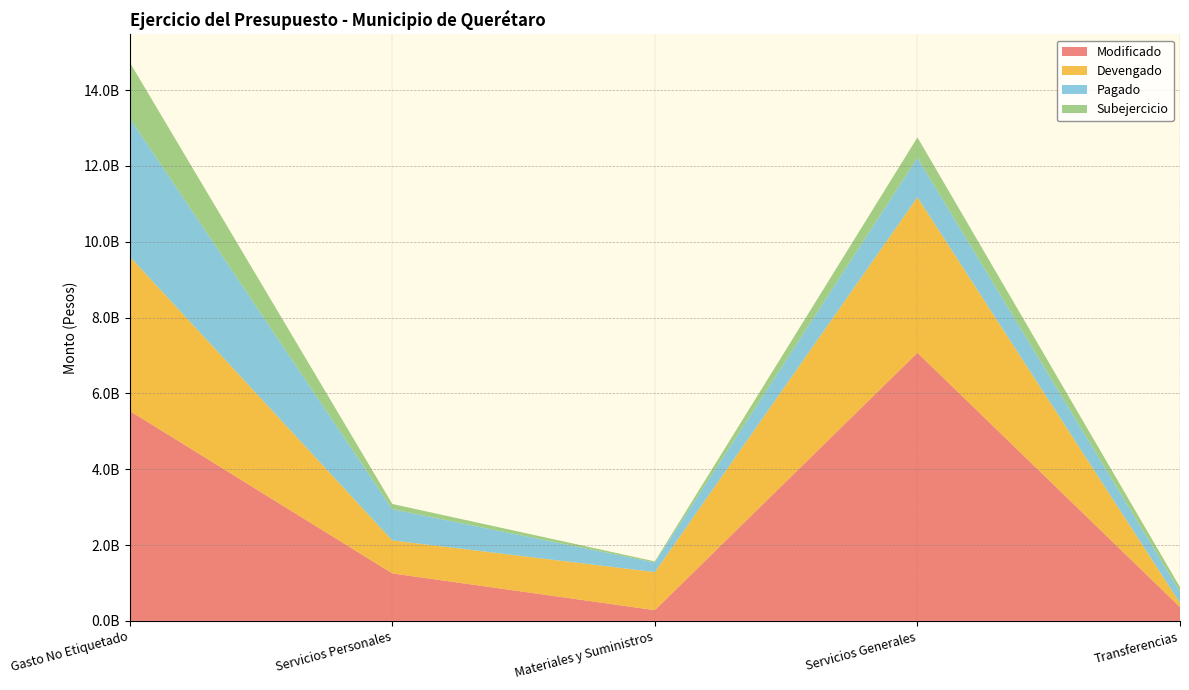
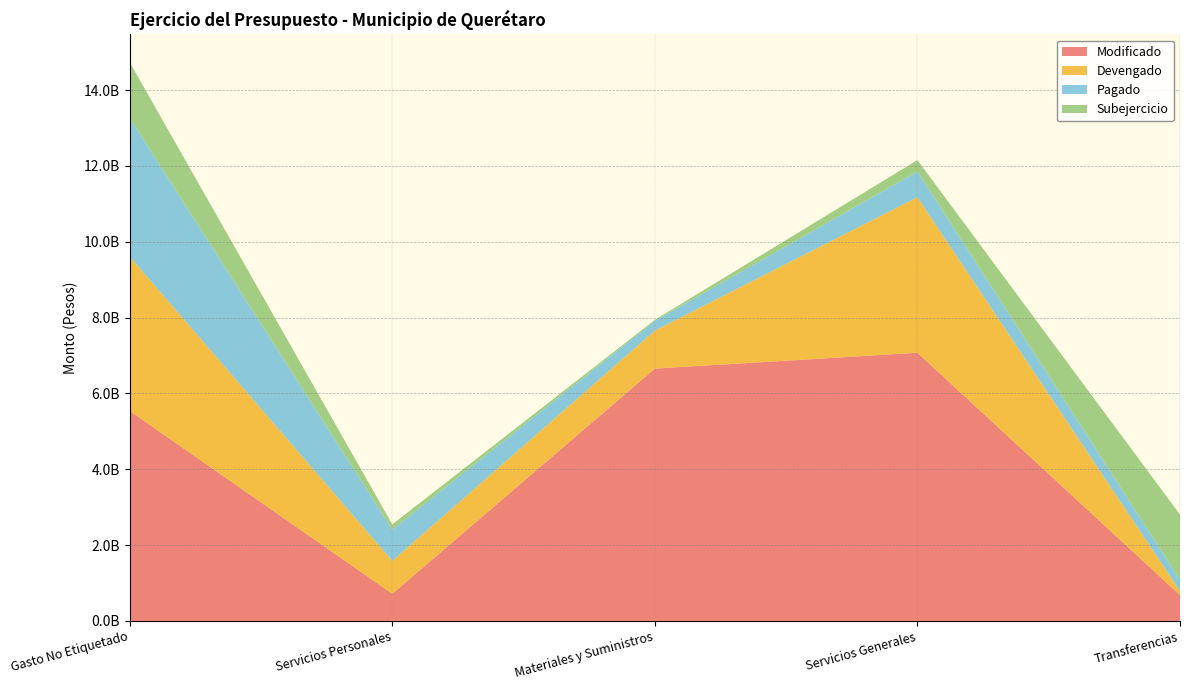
  {
    "Modificado": {
      "Gasto No Etiquetado": 5500000000,
-     "Servicios Personales": 1300000000,
-     "Materiales y Suministros": 300000000,
+     "Servicios Personales": 700000000,
+     "Materiales y Suministros": 6700000000,
      "Servicios Generales": 7100000000,
-     "Transferencias": 400000000
+     "Transferencias": 700000000
    },
    "Devengado": {
      "Gasto No Etiquetado": 4100000000,
      "Servicios Personales": 900000000,
      "Materiales y Suministros": 1000000000,
      "Servicios Generales": 4100000000,
      "Transferencias": 100000000
    },
    "Pagado": {
      "Gasto No Etiquetado": 3700000000,
      "Servicios Personales": 800000000,
-     "Servicios Generales": 1000000000,
+     "Servicios Generales": 700000000,
      "Transferencias": 300000000
    },
    "Subejercicio": {
      "Gasto No Etiquetado": 1500000000,
      "Servicios Personales": 100000000,
-     "Servicios Generales": 500000000,
-     "Transferencias": 100000000
+     "Servicios Generales": 300000000,
+     "Transferencias": 1700000000
    }
  }
